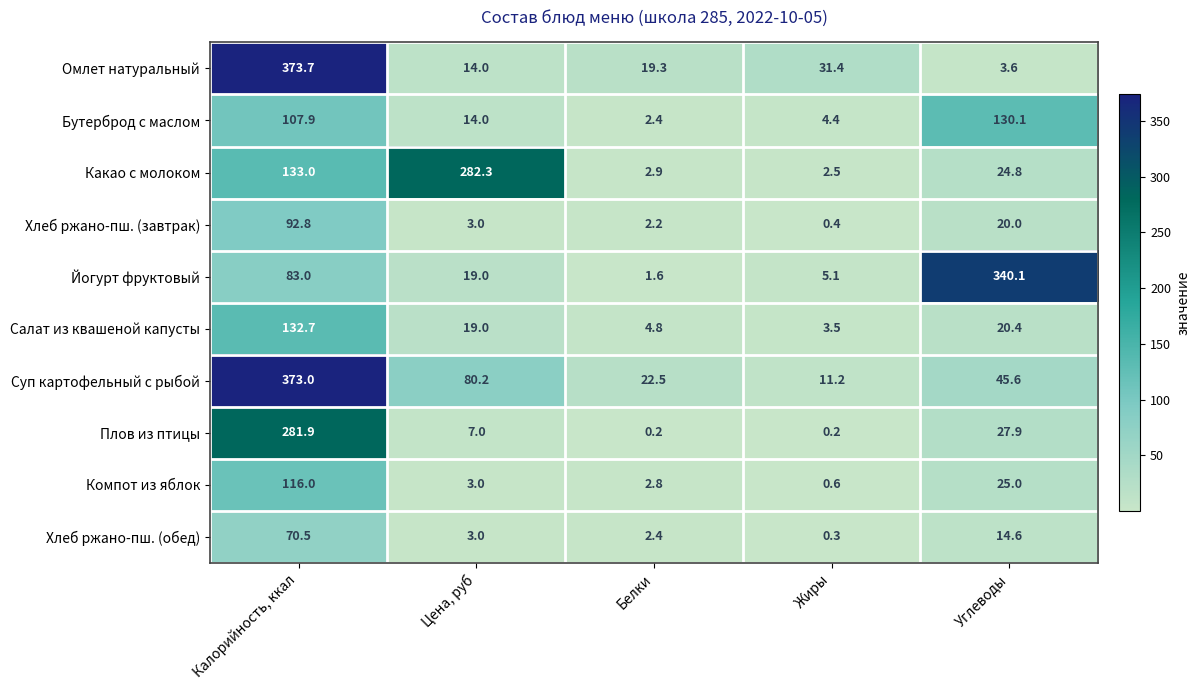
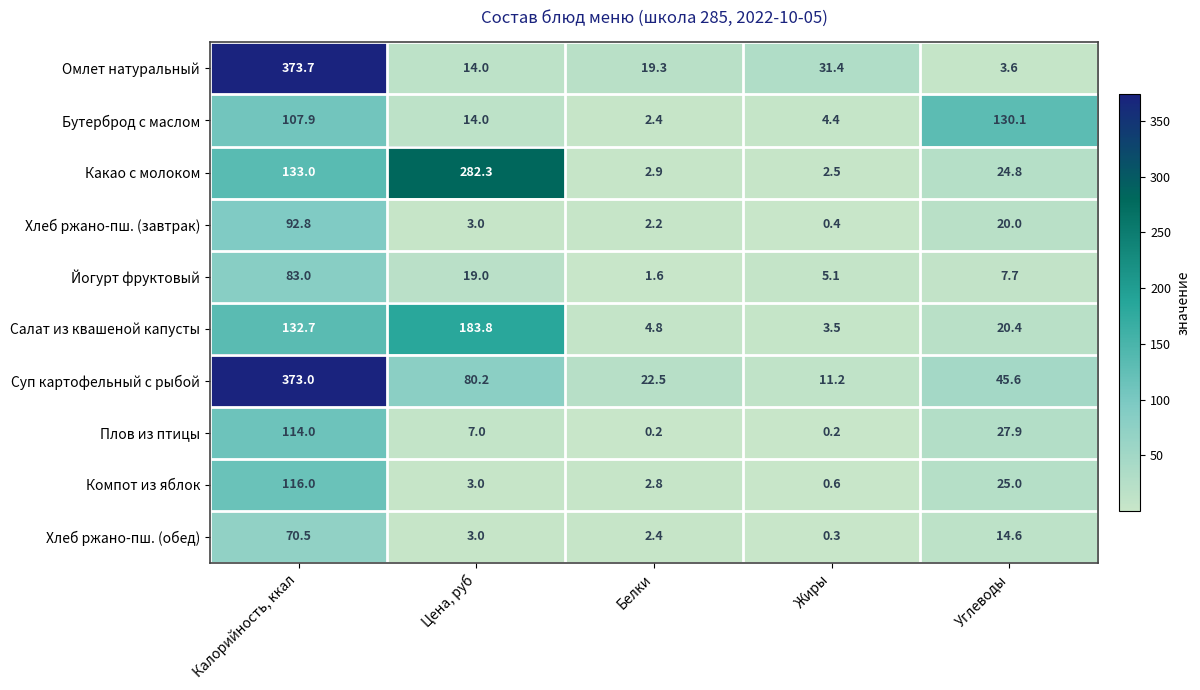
  {
    "Омлет натуральный": {
      "Калорийность, ккал": 373.7,
      "Цена, руб": 14.0,
      "Белки": 19.3,
      "Жиры": 31.4,
      "Углеводы": 3.6
    },
    "Бутерброд с маслом": {
      "Калорийность, ккал": 107.9,
      "Цена, руб": 14.0,
      "Белки": 2.4,
      "Жиры": 4.4,
      "Углеводы": 130.1
    },
    "Какао с молоком": {
      "Калорийность, ккал": 133.0,
      "Цена, руб": 282.3,
      "Белки": 2.9,
      "Жиры": 2.5,
      "Углеводы": 24.8
    },
    "Хлеб ржано-пш. (завтрак)": {
      "Калорийность, ккал": 92.8,
      "Цена, руб": 3.0,
      "Белки": 2.2,
      "Жиры": 0.4,
      "Углеводы": 20.0
    },
    "Йогурт фруктовый": {
      "Калорийность, ккал": 83.0,
      "Цена, руб": 19.0,
      "Белки": 1.6,
      "Жиры": 5.1,
-     "Углеводы": 340.1
+     "Углеводы": 7.7
    },
    "Салат из квашеной капусты": {
      "Калорийность, ккал": 132.7,
-     "Цена, руб": 19.0,
+     "Цена, руб": 183.8,
      "Белки": 4.8,
      "Жиры": 3.5,
      "Углеводы": 20.4
    },
    "Суп картофельный с рыбой": {
      "Калорийность, ккал": 373.0,
      "Цена, руб": 80.2,
      "Белки": 22.5,
      "Жиры": 11.2,
      "Углеводы": 45.6
    },
    "Плов из птицы": {
-     "Калорийность, ккал": 281.9,
+     "Калорийность, ккал": 114.0,
      "Цена, руб": 7.0,
      "Белки": 0.2,
      "Жиры": 0.2,
      "Углеводы": 27.9
    },
    "Компот из яблок": {
      "Калорийность, ккал": 116.0,
      "Цена, руб": 3.0,
      "Белки": 2.8,
      "Жиры": 0.6,
      "Углеводы": 25.0
    },
    "Хлеб ржано-пш. (обед)": {
      "Калорийность, ккал": 70.5,
      "Цена, руб": 3.0,
      "Белки": 2.4,
      "Жиры": 0.3,
      "Углеводы": 14.6
    }
  }
